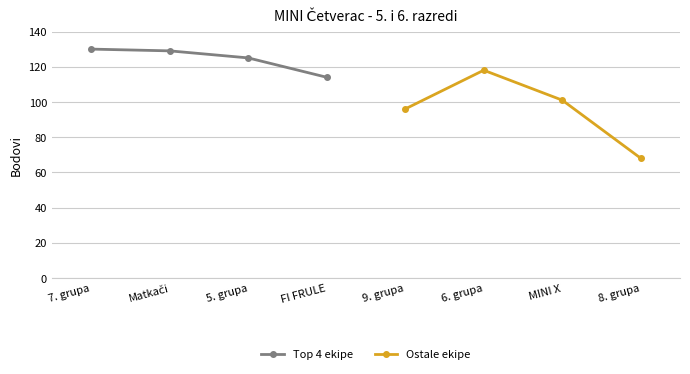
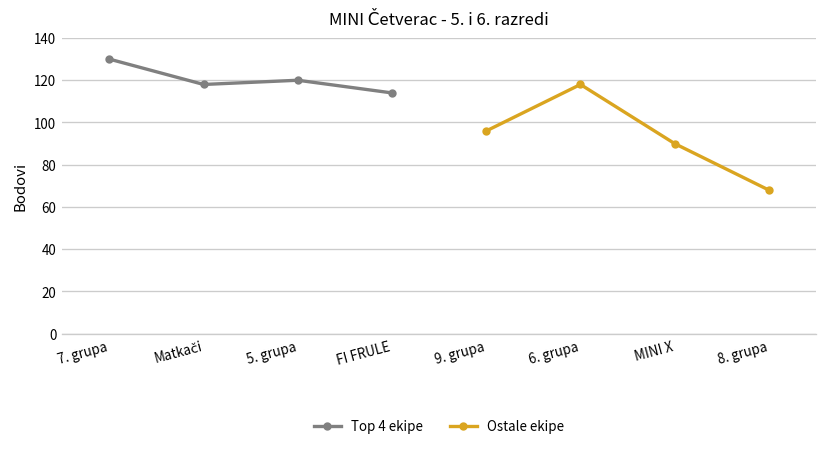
  {
    "Top 4 ekipe": {
      "7. grupa": 130,
-     "Matkači": 129,
-     "5. grupa": 125,
+     "Matkači": 118,
+     "5. grupa": 120,
      "FI FRULE": 114
    },
    "Ostale ekipe": {
      "9. grupa": 96,
      "6. grupa": 118,
-     "MINI X": 101,
+     "MINI X": 90,
      "8. grupa": 68
    }
  }
